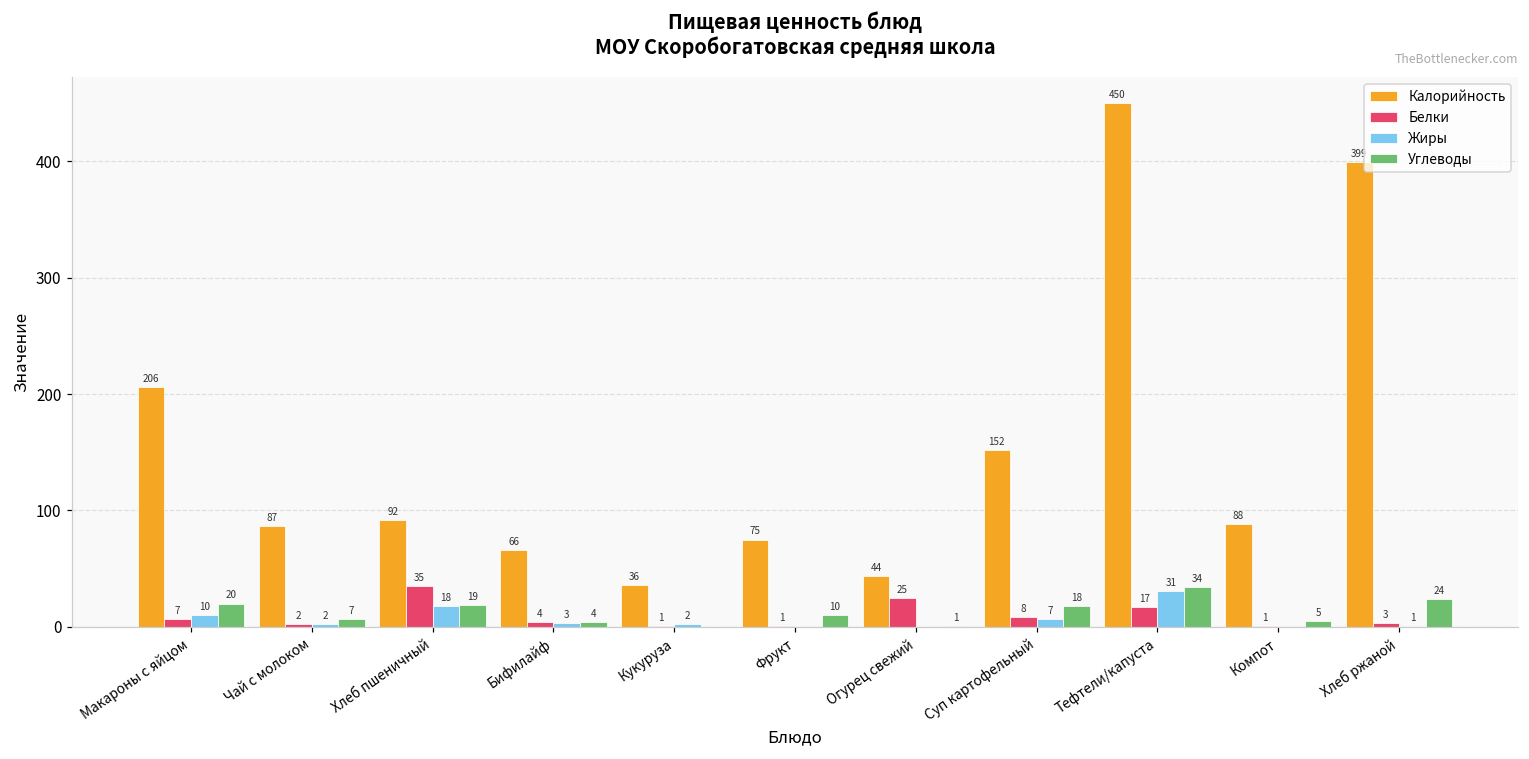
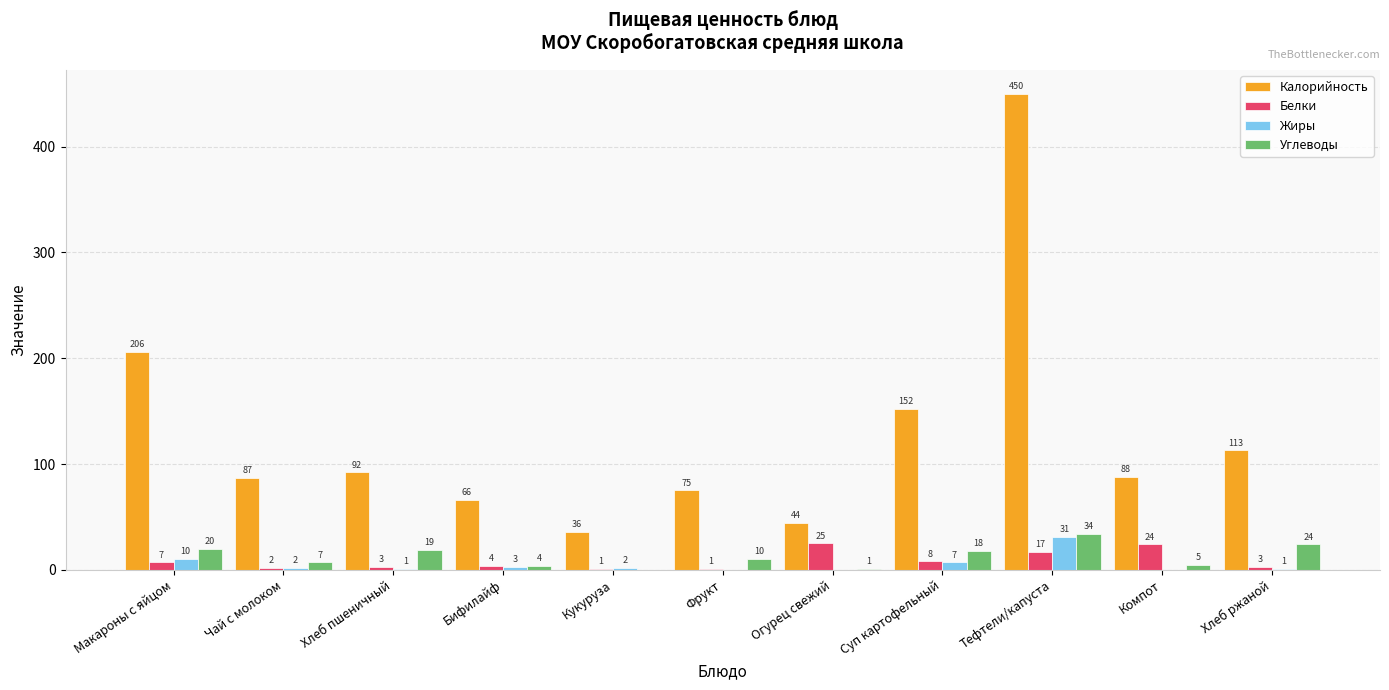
  {
    "Калорийность": {
-     "Хлеб ржаной": 399
+     "Хлеб ржаной": 113
    },
    "Белки": {
      "Макароны с яйцом": 7,
      "Чай с молоком": 2,
-     "Хлеб пшеничный": 35,
+     "Хлеб пшеничный": 3,
      "Бифилайф": 4,
      "Кукуруза": 1,
      "Фрукт": 1,
      "Огурец свежий": 25,
      "Суп картофельный": 8,
      "Тефтели/капуста": 17,
-     "Компот": 1,
+     "Компот": 24,
      "Хлеб ржаной": 3
    },
    "Жиры": {
      "Макароны с яйцом": 10,
      "Чай с молоком": 2,
-     "Хлеб пшеничный": 18,
+     "Хлеб пшеничный": 1,
      "Бифилайф": 3,
      "Кукуруза": 2,
      "Суп картофельный": 7,
      "Тефтели/капуста": 31,
      "Хлеб ржаной": 1
    },
    "Углеводы": {
      "Макароны с яйцом": 20,
      "Чай с молоком": 7,
      "Хлеб пшеничный": 19,
      "Бифилайф": 4,
      "Фрукт": 10,
      "Огурец свежий": 1,
      "Суп картофельный": 18,
      "Тефтели/капуста": 34,
      "Компот": 5,
      "Хлеб ржаной": 24
    }
  }
